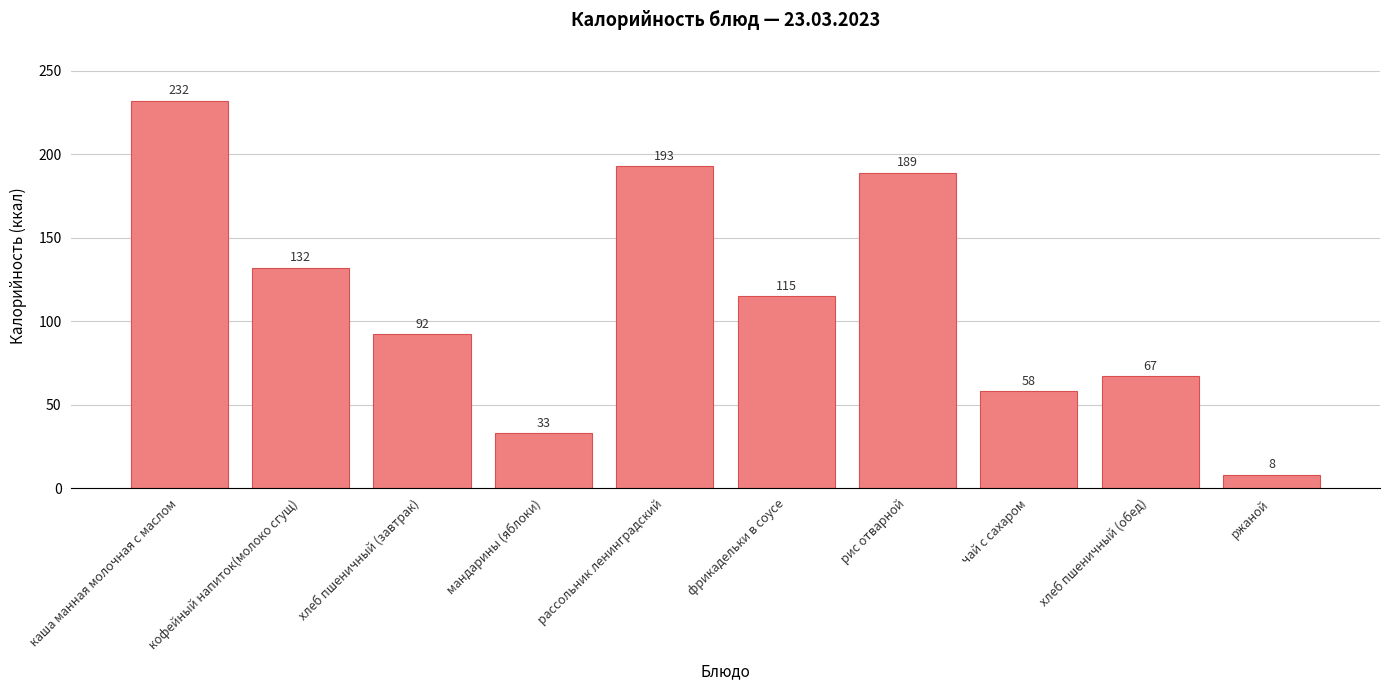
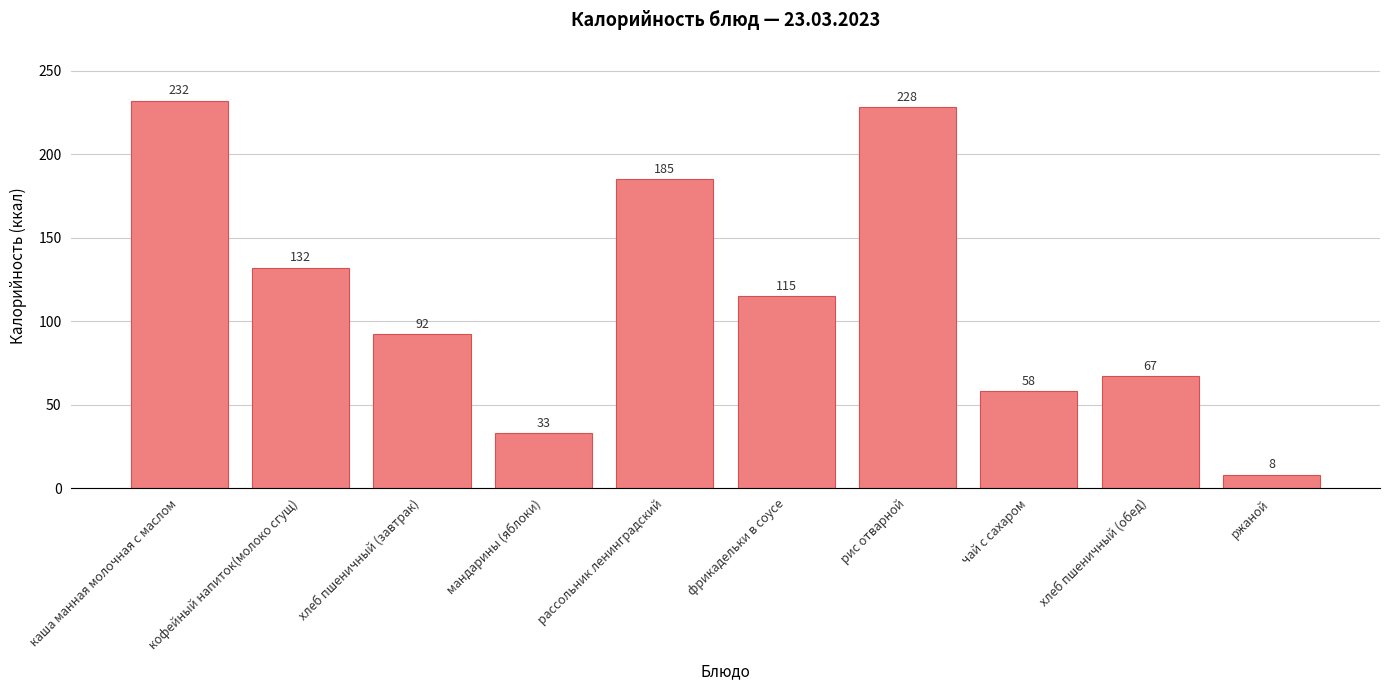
  {
    "каша манная молочная с маслом": 232,
    "кофейный напиток(молоко сгущ)": 132,
    "хлеб пшеничный (завтрак)": 92,
    "мандарины (яблоки)": 33,
-   "рассольник ленинградский": 193,
+   "рассольник ленинградский": 185,
    "фрикадельки в соусе": 115,
-   "рис отварной": 189,
+   "рис отварной": 228,
    "чай с сахаром": 58,
    "хлеб пшеничный (обед)": 67,
    "ржаной": 8
  }
